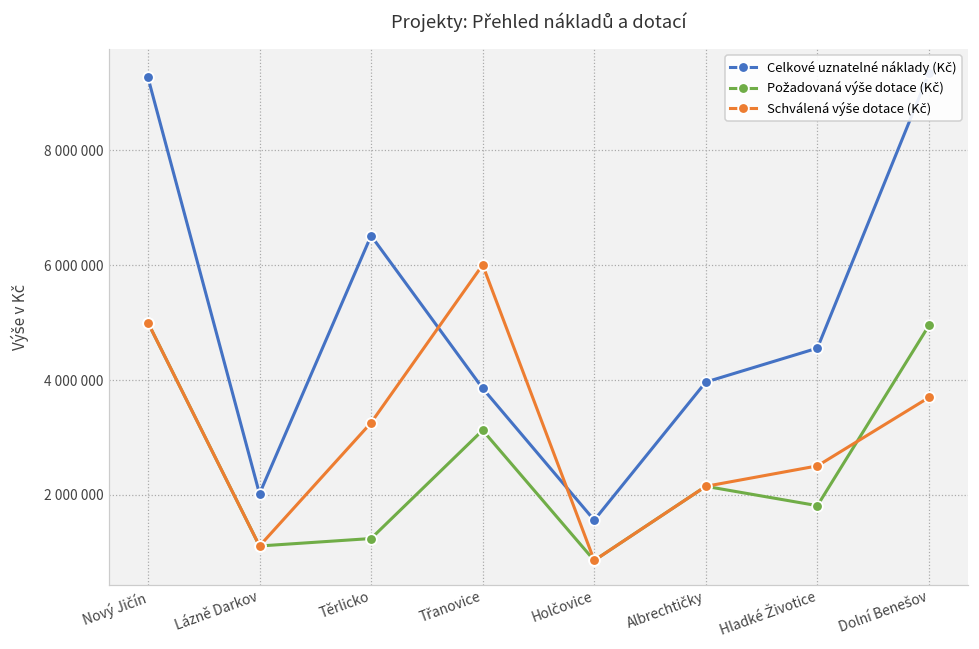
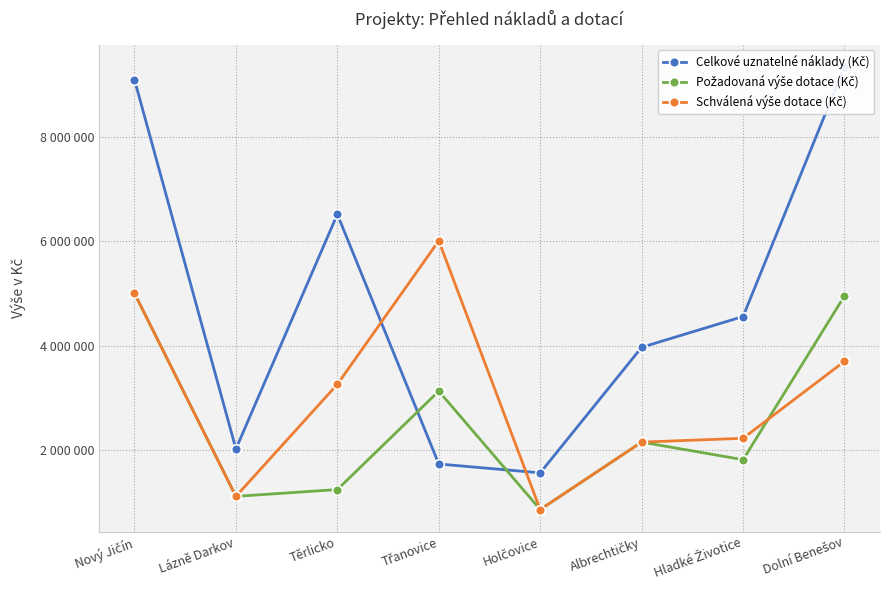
  {
    "Celkové uznatelné náklady (Kč)": {
-     "Nový Jičín": 9300000,
+     "Nový Jičín": 9100000,
      "Lázně Darkov": 2000000,
      "Těrlicko": 6500000,
-     "Třanovice": 3900000,
+     "Třanovice": 1700000,
      "Holčovice": 1600000,
      "Albrechtičky": 4000000,
      "Hladké Životice": 4600000
    },
    "Požadovaná výše dotace (Kč)": {
      "Těrlicko": 1200000,
      "Třanovice": 3100000,
      "Hladké Životice": 1800000,
      "Dolní Benešov": 5000000
    },
    "Schválená výše dotace (Kč)": {
      "Těrlicko": 3300000,
      "Třanovice": 6000000,
-     "Hladké Životice": 2500000,
+     "Hladké Životice": 2200000,
      "Dolní Benešov": 3700000
    }
  }
